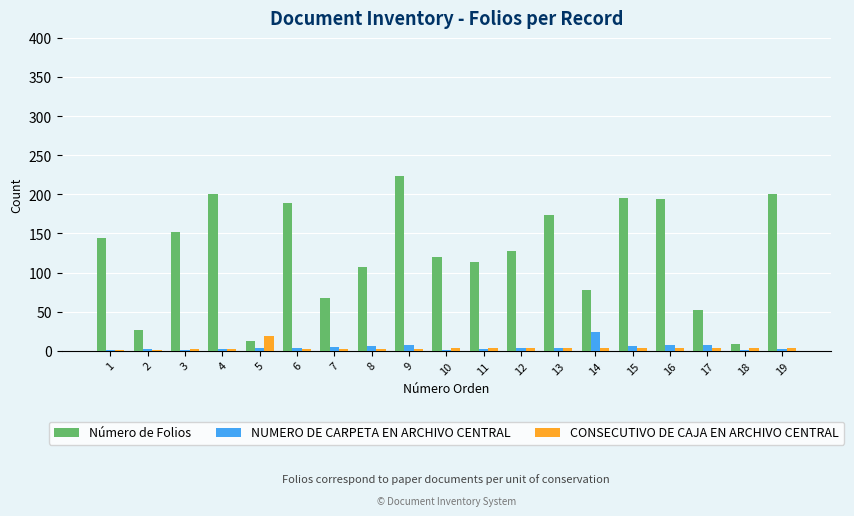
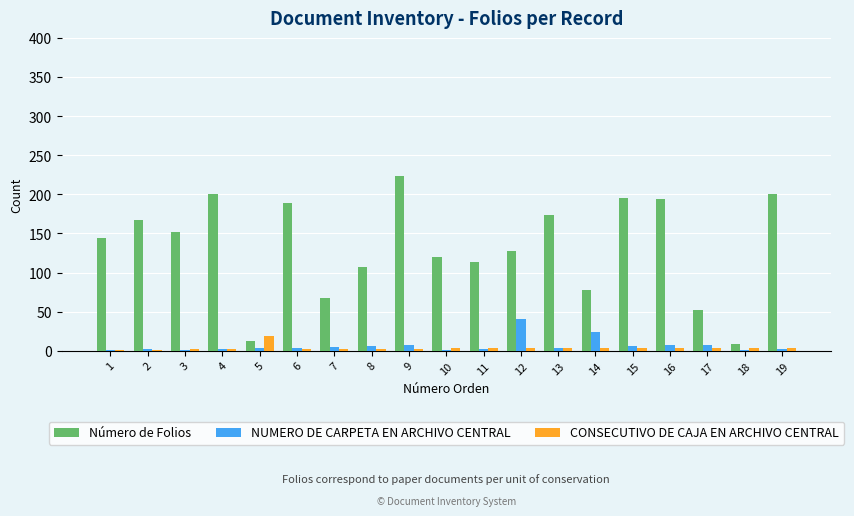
  {
    "Número de Folios": {
      "1": 140,
-     "2": 30,
+     "2": 170,
      "3": 150,
      "4": 200,
      "5": 10,
      "6": 190,
      "7": 70,
      "8": 110,
      "9": 220,
      "10": 120,
      "11": 110,
      "12": 130,
      "13": 170,
      "14": 80,
      "15": 200,
      "16": 190,
      "17": 50,
      "18": 10,
      "19": 200
    },
    "NUMERO DE CARPETA EN ARCHIVO CENTRAL": {
      "6": 0,
      "7": 10,
      "8": 10,
      "9": 10,
-     "12": 0,
+     "12": 40,
      "13": 0,
      "14": 20,
      "15": 10,
      "16": 10,
      "17": 10
    },
    "CONSECUTIVO DE CAJA EN ARCHIVO CENTRAL": {
      "5": 20,
      "18": 0,
      "19": 0
    }
  }
